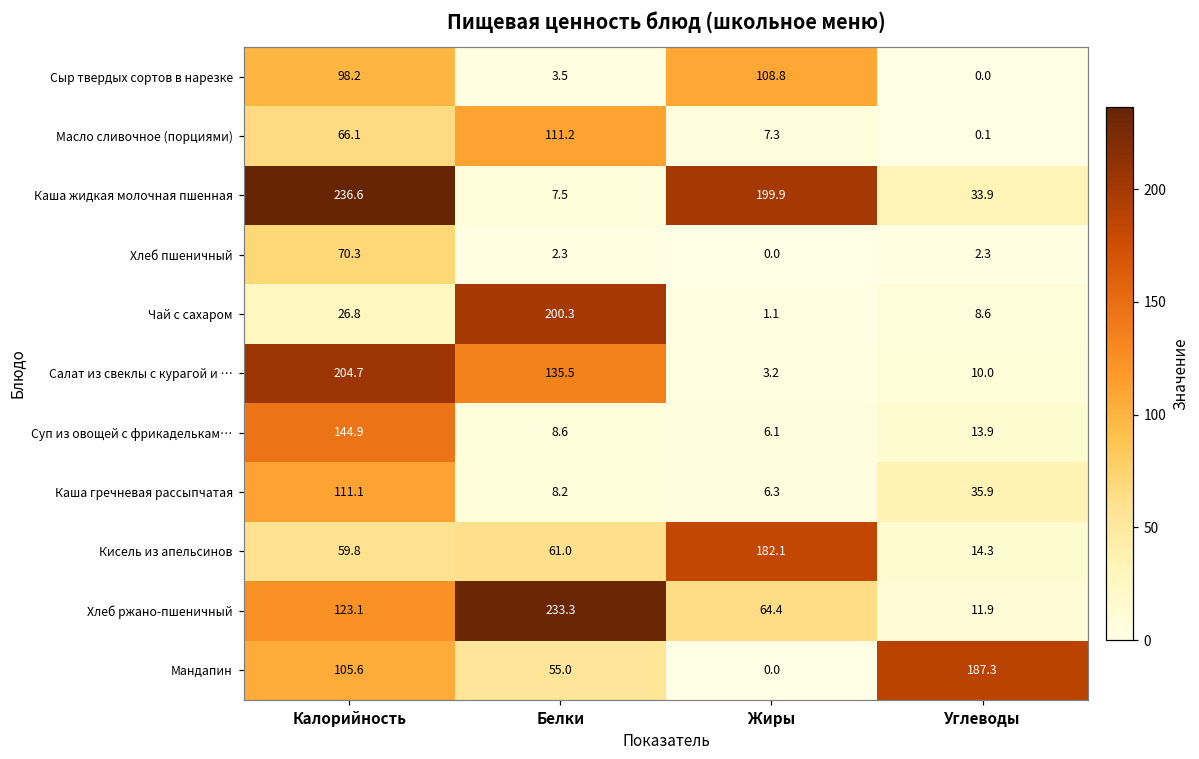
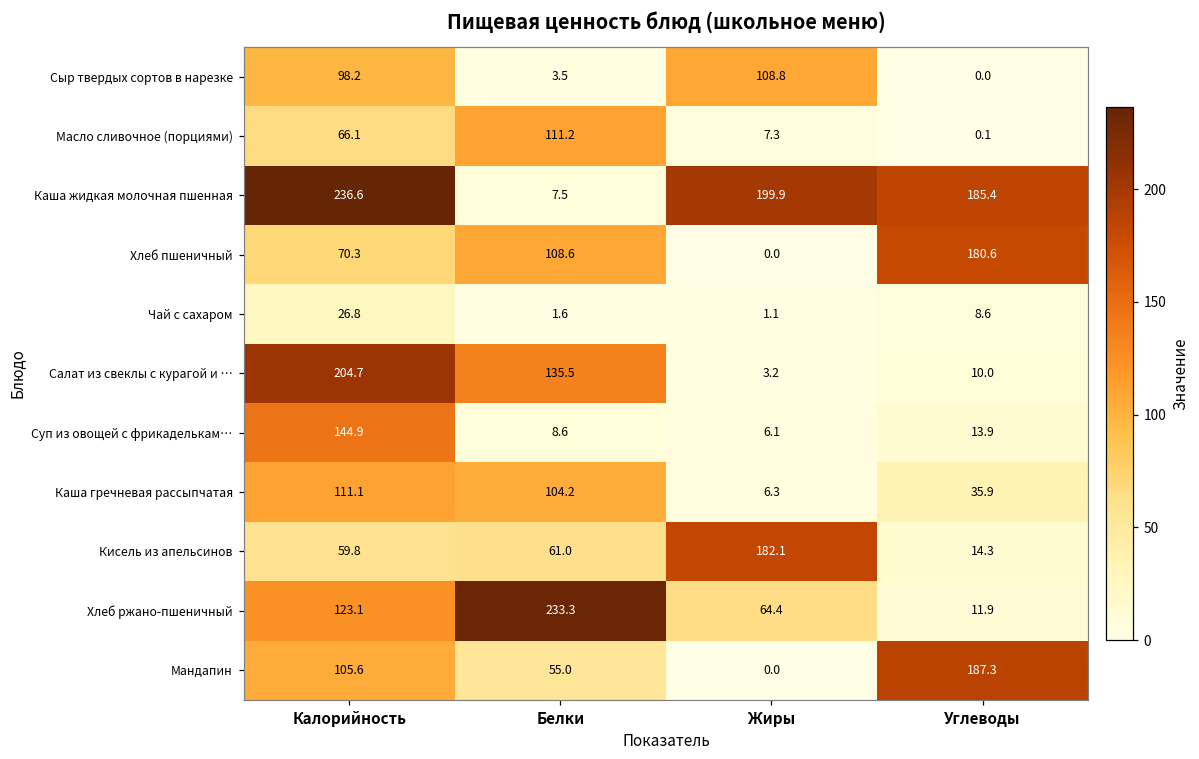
  {
    "Сыр твердых сортов в нарезке": {
      "Калорийность": 98.2,
      "Белки": 3.5,
      "Жиры": 108.8,
      "Углеводы": 0.0
    },
    "Масло сливочное (порциями)": {
      "Калорийность": 66.1,
      "Белки": 111.2,
      "Жиры": 7.3,
      "Углеводы": 0.1
    },
    "Каша жидкая молочная пшенная": {
      "Калорийность": 236.6,
      "Белки": 7.5,
      "Жиры": 199.9,
-     "Углеводы": 33.9
+     "Углеводы": 185.4
    },
    "Хлеб пшеничный": {
      "Калорийность": 70.3,
-     "Белки": 2.3,
+     "Белки": 108.6,
      "Жиры": 0.0,
-     "Углеводы": 2.3
+     "Углеводы": 180.6
    },
    "Чай с сахаром": {
      "Калорийность": 26.8,
-     "Белки": 200.3,
+     "Белки": 1.6,
      "Жиры": 1.1,
      "Углеводы": 8.6
    },
    "Салат из свеклы с курагой и …": {
      "Калорийность": 204.7,
      "Белки": 135.5,
      "Жиры": 3.2,
      "Углеводы": 10.0
    },
    "Суп из овощей с фрикаделькам…": {
      "Калорийность": 144.9,
      "Белки": 8.6,
      "Жиры": 6.1,
      "Углеводы": 13.9
    },
    "Каша гречневая рассыпчатая": {
      "Калорийность": 111.1,
-     "Белки": 8.2,
+     "Белки": 104.2,
      "Жиры": 6.3,
      "Углеводы": 35.9
    },
    "Кисель из апельсинов": {
      "Калорийность": 59.8,
      "Белки": 61.0,
      "Жиры": 182.1,
      "Углеводы": 14.3
    },
    "Хлеб ржано-пшеничный": {
      "Калорийность": 123.1,
      "Белки": 233.3,
      "Жиры": 64.4,
      "Углеводы": 11.9
    },
    "Мандапин": {
      "Калорийность": 105.6,
      "Белки": 55.0,
      "Жиры": 0.0,
      "Углеводы": 187.3
    }
  }
